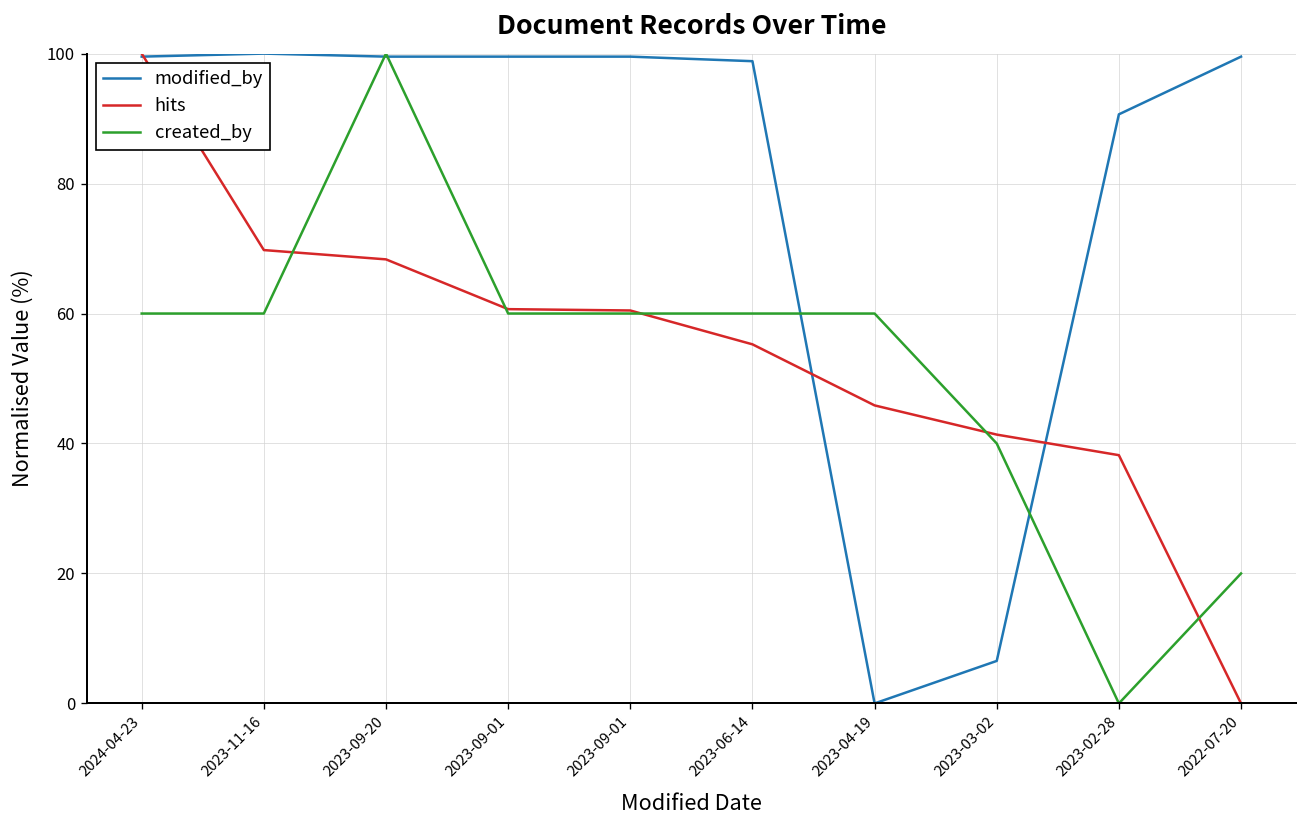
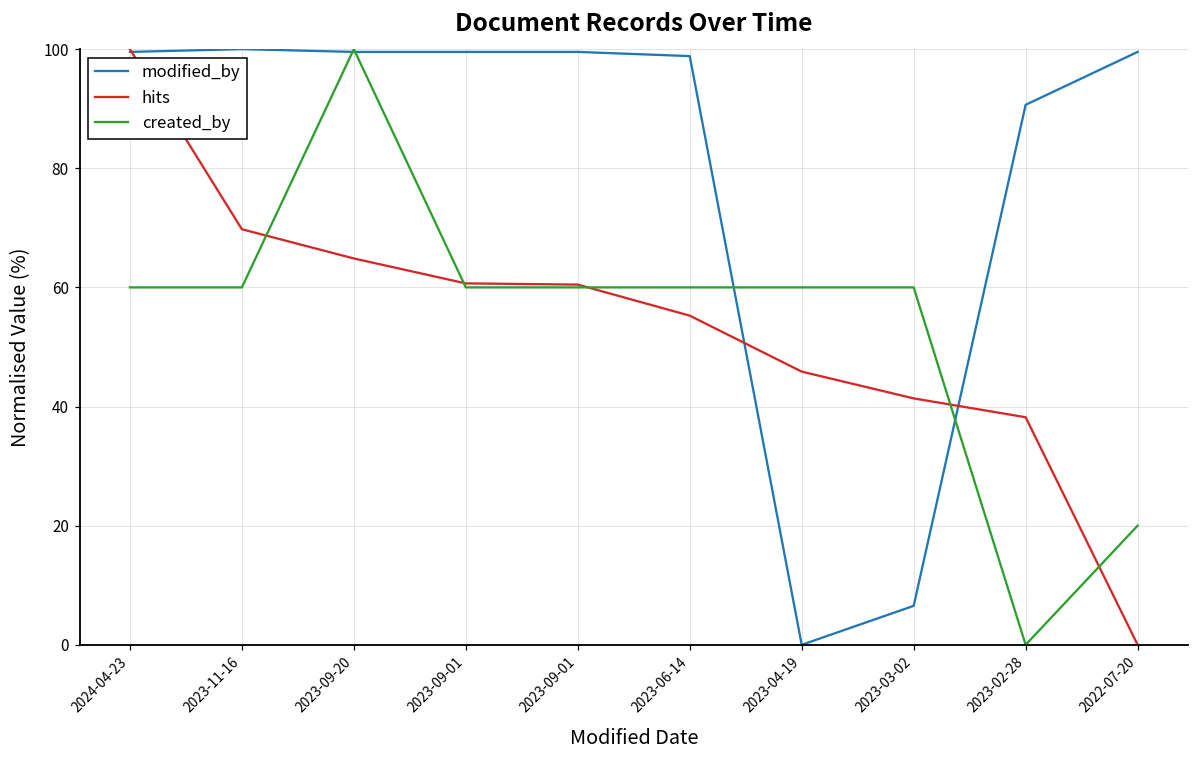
  {
    "modified_by": {
      "2023-11-16": 100,
      "2023-06-14": 99,
      "2023-04-19": 0,
      "2023-03-02": 7,
      "2023-02-28": 91,
      "2022-07-20": 100
    },
    "hits": {
      "2023-11-16": 70,
-     "2023-09-20": 68,
+     "2023-09-20": 65,
      "2023-06-14": 55,
      "2023-04-19": 46,
      "2023-03-02": 41,
      "2023-02-28": 38,
      "2022-07-20": 0
    },
    "created_by": {
      "2024-04-23": 60,
      "2023-11-16": 60,
      "2023-06-14": 60,
      "2023-04-19": 60,
-     "2023-03-02": 40,
+     "2023-03-02": 60,
      "2023-02-28": 0,
      "2022-07-20": 20
    }
  }
